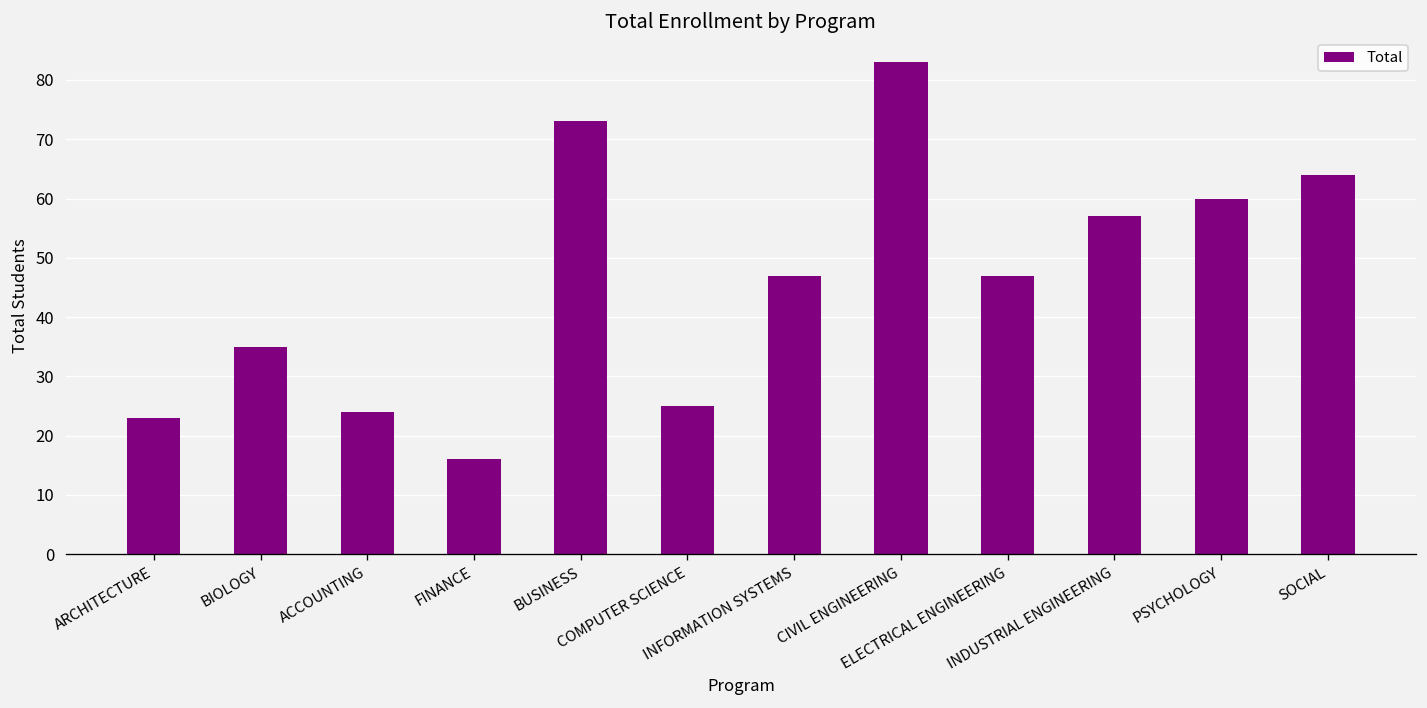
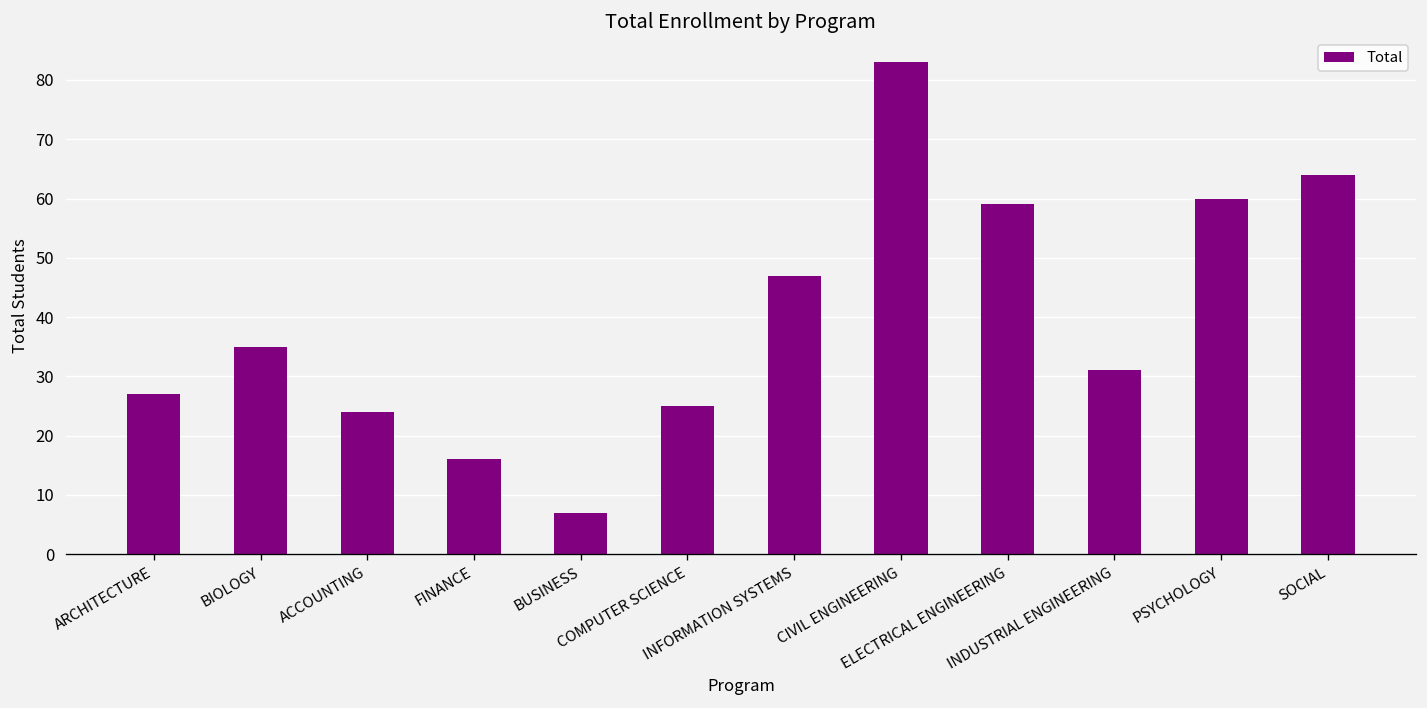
  {
-   "ARCHITECTURE": 23,
+   "ARCHITECTURE": 27,
    "BIOLOGY": 35,
    "ACCOUNTING": 24,
    "FINANCE": 16,
-   "BUSINESS": 73,
+   "BUSINESS": 7,
    "COMPUTER SCIENCE": 25,
    "INFORMATION SYSTEMS": 47,
    "CIVIL ENGINEERING": 83,
-   "ELECTRICAL ENGINEERING": 47,
-   "INDUSTRIAL ENGINEERING": 57,
+   "ELECTRICAL ENGINEERING": 59,
+   "INDUSTRIAL ENGINEERING": 31,
    "PSYCHOLOGY": 60,
    "SOCIAL": 64
  }
